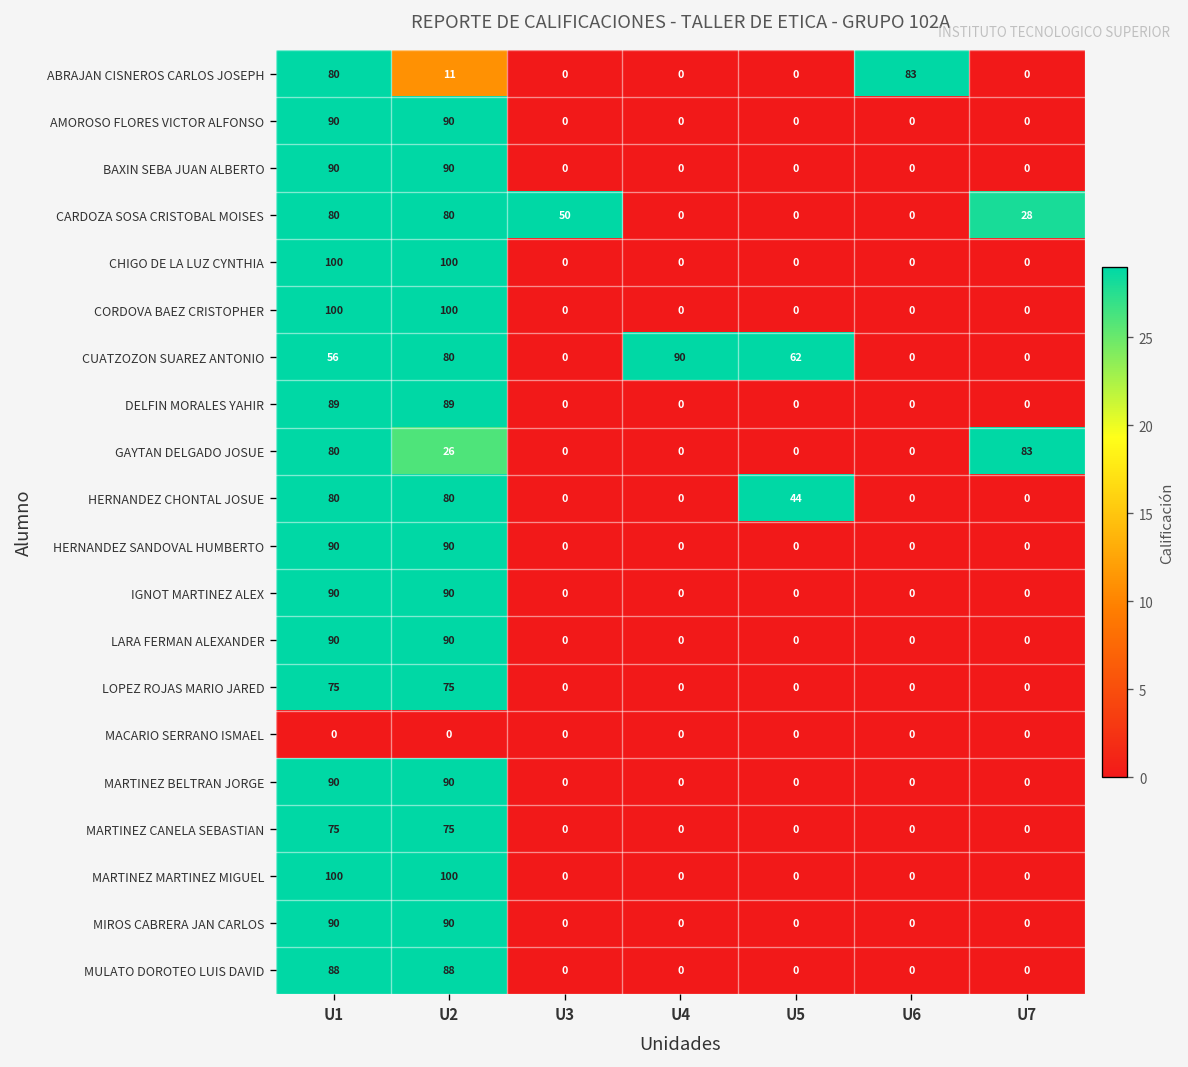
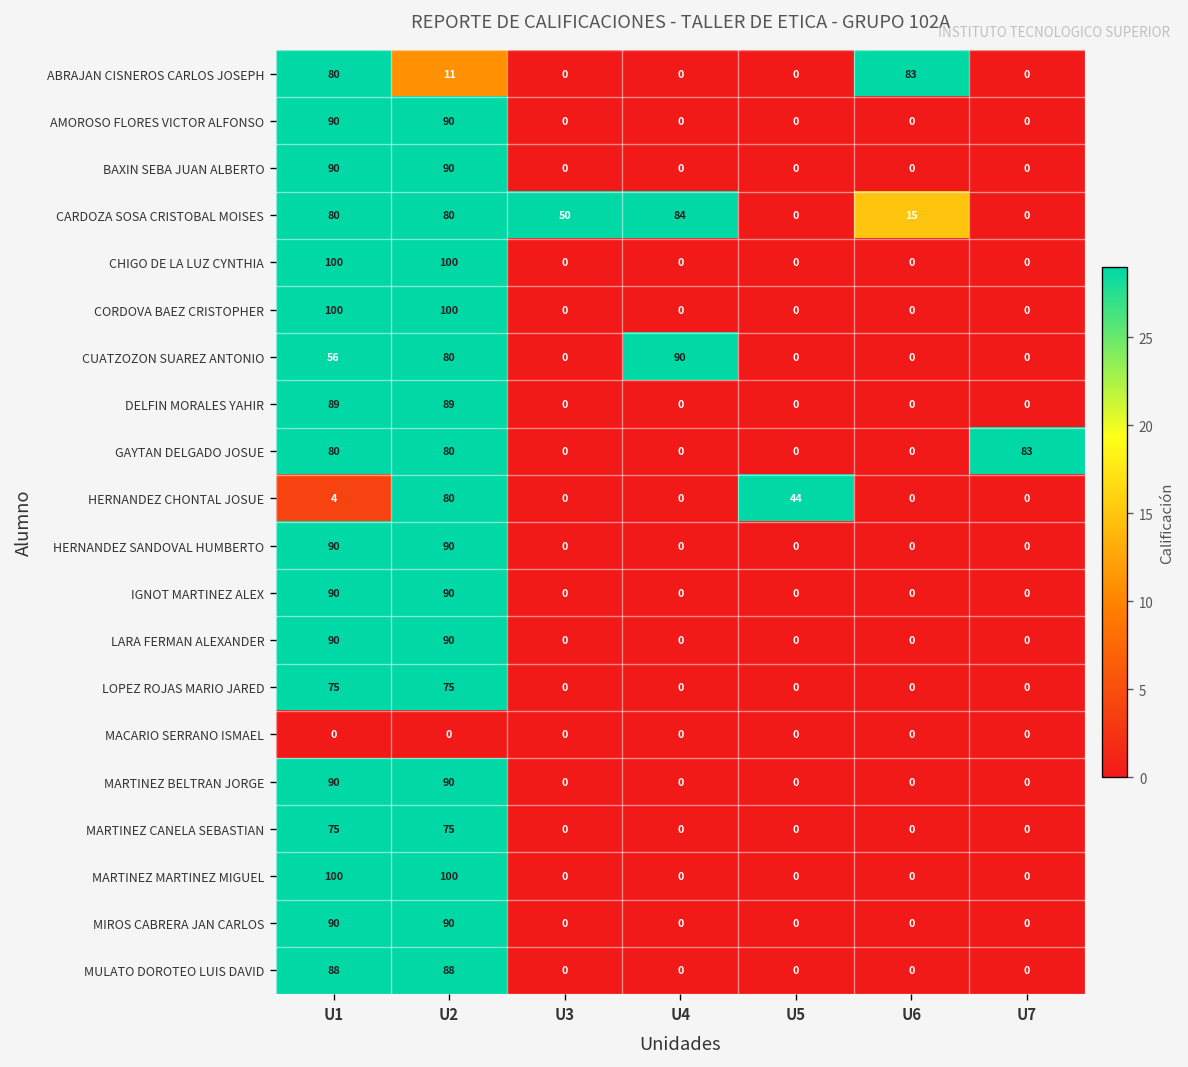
  {
    "ABRAJAN CISNEROS CARLOS JOSEPH": {
      "U1": 80,
      "U2": 11,
      "U3": 0,
      "U4": 0,
      "U5": 0,
      "U6": 83,
      "U7": 0
    },
    "AMOROSO FLORES VICTOR ALFONSO": {
      "U1": 90,
      "U2": 90,
      "U3": 0,
      "U4": 0,
      "U5": 0,
      "U6": 0,
      "U7": 0
    },
    "BAXIN SEBA JUAN ALBERTO": {
      "U1": 90,
      "U2": 90,
      "U3": 0,
      "U4": 0,
      "U5": 0,
      "U6": 0,
      "U7": 0
    },
    "CARDOZA SOSA CRISTOBAL MOISES": {
      "U1": 80,
      "U2": 80,
      "U3": 50,
-     "U4": 0,
+     "U4": 84,
      "U5": 0,
-     "U6": 0,
-     "U7": 28
+     "U6": 15,
+     "U7": 0
    },
    "CHIGO DE LA LUZ CYNTHIA": {
      "U1": 100,
      "U2": 100,
      "U3": 0,
      "U4": 0,
      "U5": 0,
      "U6": 0,
      "U7": 0
    },
    "CORDOVA BAEZ CRISTOPHER": {
      "U1": 100,
      "U2": 100,
      "U3": 0,
      "U4": 0,
      "U5": 0,
      "U6": 0,
      "U7": 0
    },
    "CUATZOZON SUAREZ ANTONIO": {
      "U1": 56,
      "U2": 80,
      "U3": 0,
      "U4": 90,
-     "U5": 62,
+     "U5": 0,
      "U6": 0,
      "U7": 0
    },
    "DELFIN MORALES YAHIR": {
      "U1": 89,
      "U2": 89,
      "U3": 0,
      "U4": 0,
      "U5": 0,
      "U6": 0,
      "U7": 0
    },
    "GAYTAN DELGADO JOSUE": {
      "U1": 80,
-     "U2": 26,
+     "U2": 80,
      "U3": 0,
      "U4": 0,
      "U5": 0,
      "U6": 0,
      "U7": 83
    },
    "HERNANDEZ CHONTAL JOSUE": {
-     "U1": 80,
+     "U1": 4,
      "U2": 80,
      "U3": 0,
      "U4": 0,
      "U5": 44,
      "U6": 0,
      "U7": 0
    },
    "HERNANDEZ SANDOVAL HUMBERTO": {
      "U1": 90,
      "U2": 90,
      "U3": 0,
      "U4": 0,
      "U5": 0,
      "U6": 0,
      "U7": 0
    },
    "IGNOT MARTINEZ ALEX": {
      "U1": 90,
      "U2": 90,
      "U3": 0,
      "U4": 0,
      "U5": 0,
      "U6": 0,
      "U7": 0
    },
    "LARA FERMAN ALEXANDER": {
      "U1": 90,
      "U2": 90,
      "U3": 0,
      "U4": 0,
      "U5": 0,
      "U6": 0,
      "U7": 0
    },
    "LOPEZ ROJAS MARIO JARED": {
      "U1": 75,
      "U2": 75,
      "U3": 0,
      "U4": 0,
      "U5": 0,
      "U6": 0,
      "U7": 0
    },
    "MACARIO SERRANO ISMAEL": {
      "U1": 0,
      "U2": 0,
      "U3": 0,
      "U4": 0,
      "U5": 0,
      "U6": 0,
      "U7": 0
    },
    "MARTINEZ BELTRAN JORGE": {
      "U1": 90,
      "U2": 90,
      "U3": 0,
      "U4": 0,
      "U5": 0,
      "U6": 0,
      "U7": 0
    },
    "MARTINEZ CANELA SEBASTIAN": {
      "U1": 75,
      "U2": 75,
      "U3": 0,
      "U4": 0,
      "U5": 0,
      "U6": 0,
      "U7": 0
    },
    "MARTINEZ MARTINEZ MIGUEL": {
      "U1": 100,
      "U2": 100,
      "U3": 0,
      "U4": 0,
      "U5": 0,
      "U6": 0,
      "U7": 0
    },
    "MIROS CABRERA JAN CARLOS": {
      "U1": 90,
      "U2": 90,
      "U3": 0,
      "U4": 0,
      "U5": 0,
      "U6": 0,
      "U7": 0
    },
    "MULATO DOROTEO LUIS DAVID": {
      "U1": 88,
      "U2": 88,
      "U3": 0,
      "U4": 0,
      "U5": 0,
      "U6": 0,
      "U7": 0
    }
  }
